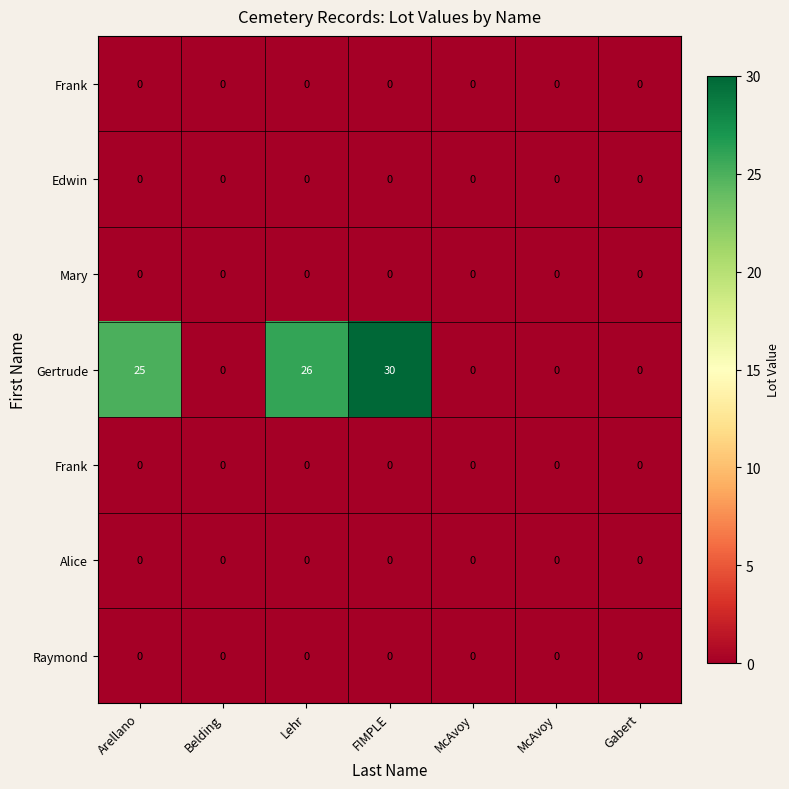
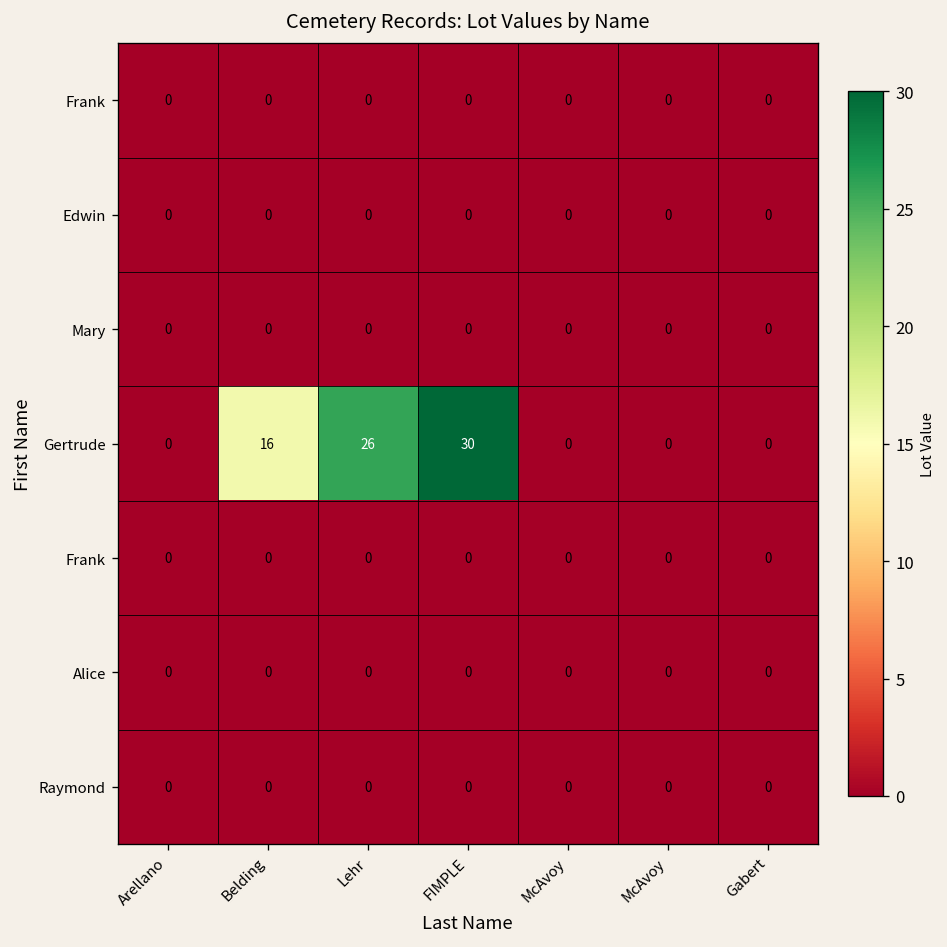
  {
    "Edwin": {
      "Arellano": 0,
      "Belding": 0,
      "Lehr": 0,
      "FIMPLE": 0,
      "Gabert": 0
    },
    "Mary": {
      "Arellano": 0,
      "Belding": 0,
      "Lehr": 0,
      "FIMPLE": 0,
      "Gabert": 0
    },
    "Gertrude": {
-     "Arellano": 25,
-     "Belding": 0,
+     "Arellano": 0,
+     "Belding": 16,
      "Lehr": 26,
      "FIMPLE": 30,
      "Gabert": 0
    },
    "Alice": {
      "Arellano": 0,
      "Belding": 0,
      "Lehr": 0,
      "FIMPLE": 0,
      "Gabert": 0
    },
    "Raymond": {
      "Arellano": 0,
      "Belding": 0,
      "Lehr": 0,
      "FIMPLE": 0,
      "Gabert": 0
    }
  }
